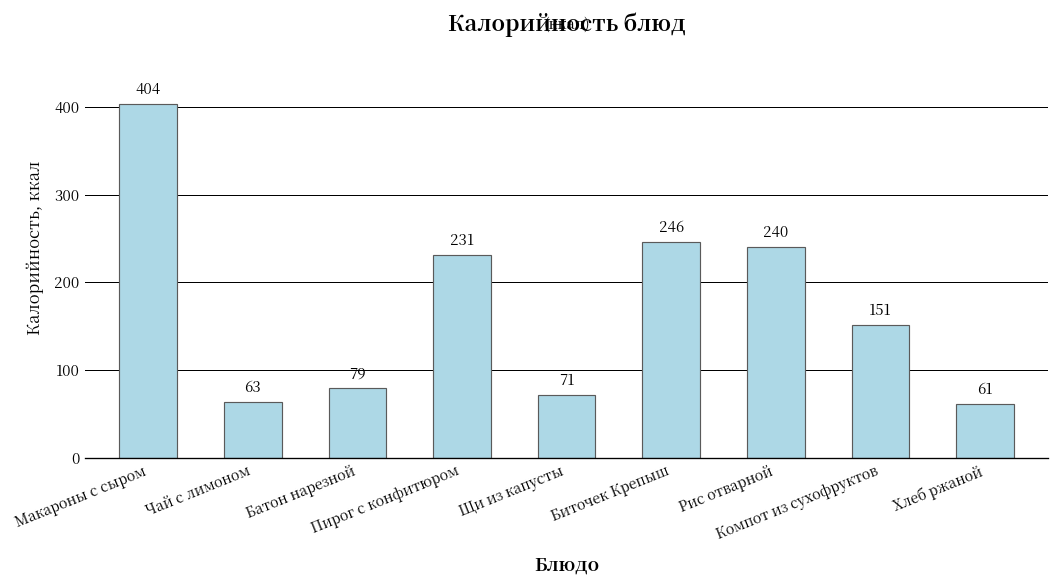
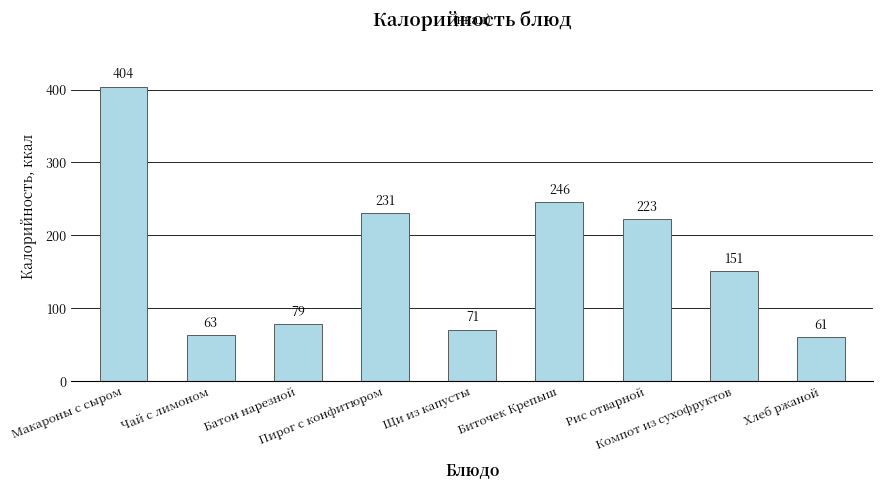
  {
    "Макароны с сыром": 404,
    "Чай с лимоном": 63,
    "Батон нарезной": 79,
    "Пирог с конфитюром": 231,
    "Щи из капусты": 71,
    "Биточек Крепыш": 246,
-   "Рис отварной": 240,
+   "Рис отварной": 223,
    "Компот из сухофруктов": 151,
    "Хлеб ржаной": 61
  }
